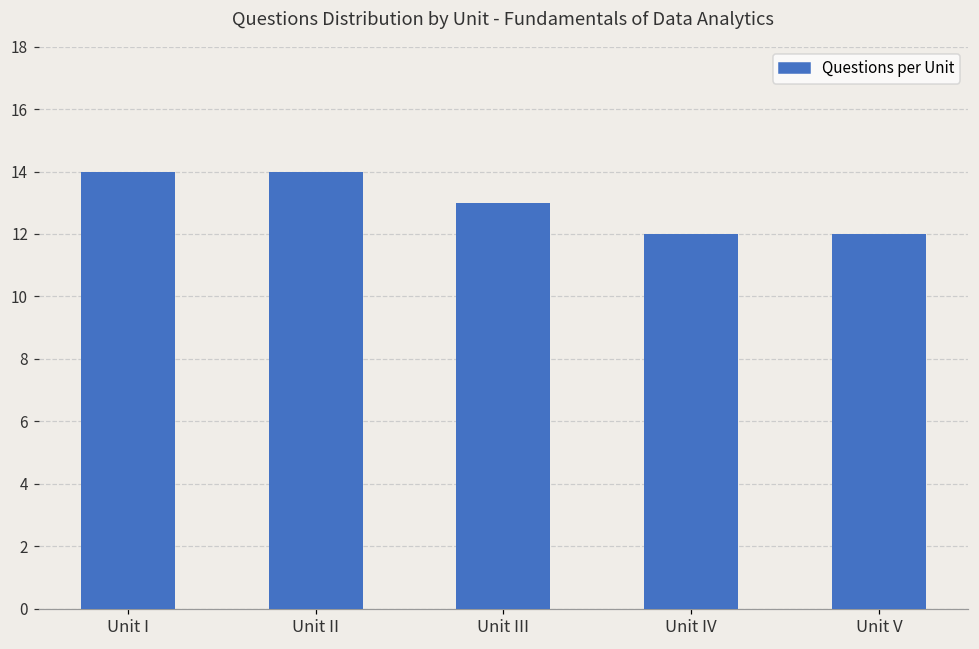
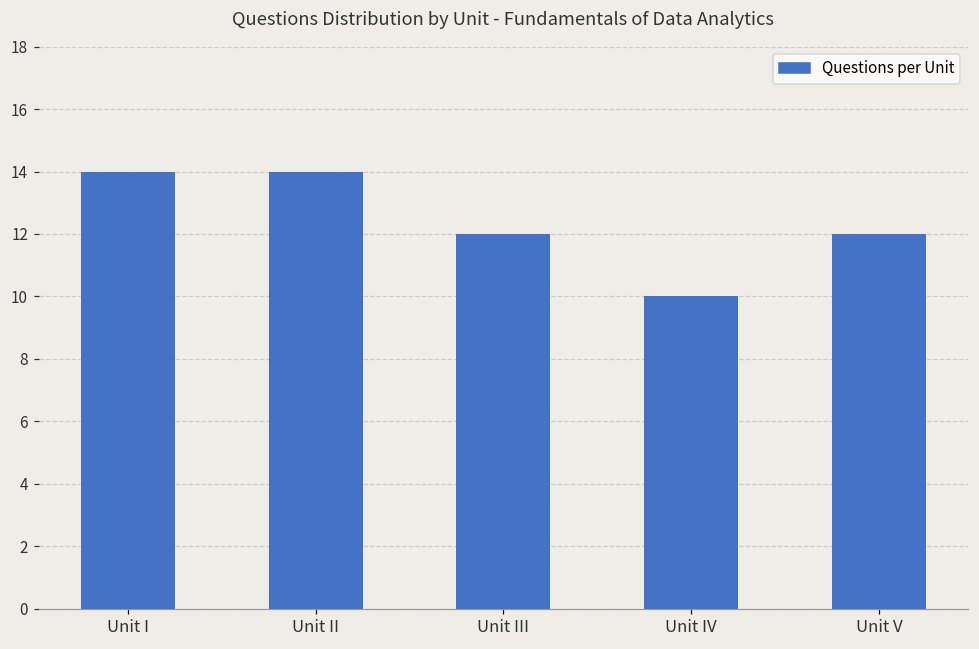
  {
    "Unit I": 14,
    "Unit II": 14,
-   "Unit III": 13,
-   "Unit IV": 12,
+   "Unit III": 12,
+   "Unit IV": 10,
    "Unit V": 12
  }
